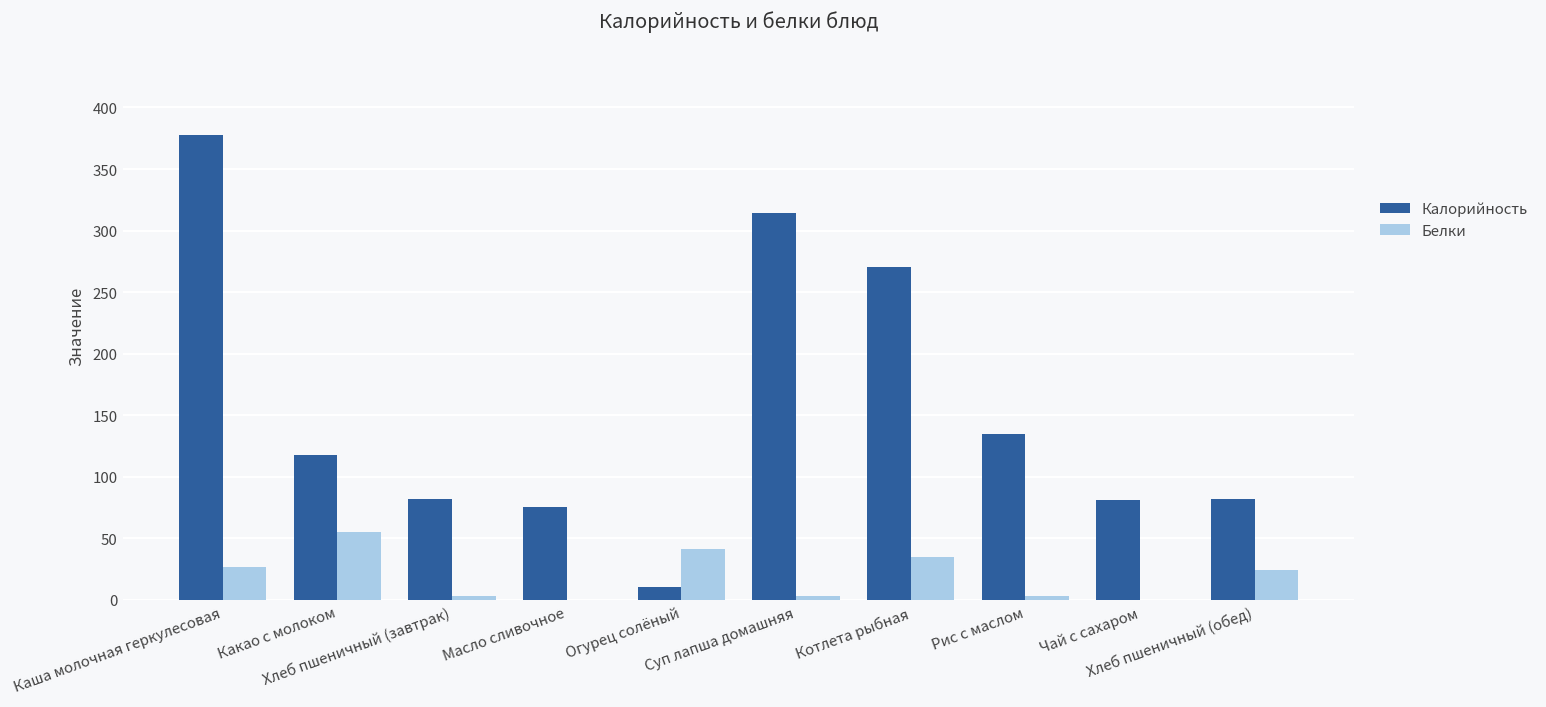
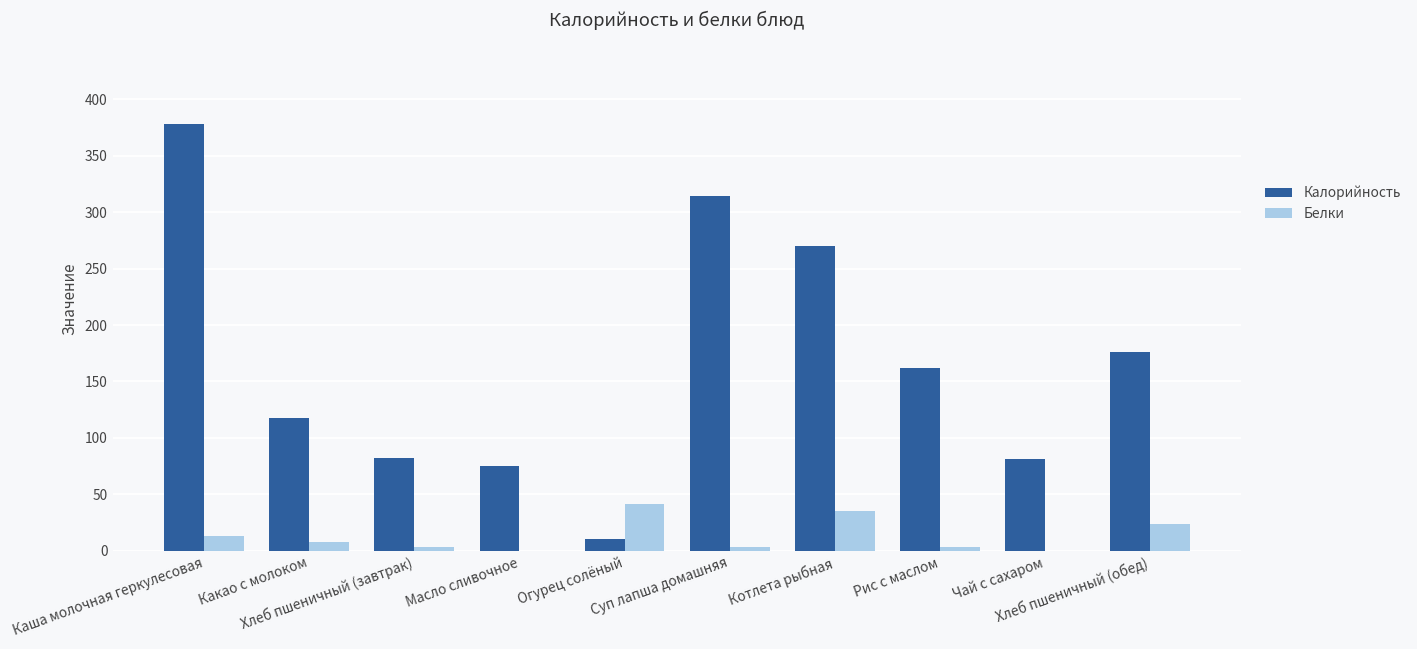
  {
    "Калорийность": {
      "Каша молочная геркулесовая": 378,
      "Какао с молоком": 118,
      "Хлеб пшеничный (завтрак)": 82,
      "Масло сливочное": 75,
      "Огурец солёный": 10,
      "Суп лапша домашняя": 314,
      "Котлета рыбная": 270,
-     "Рис с маслом": 135,
+     "Рис с маслом": 162,
      "Чай с сахаром": 81,
-     "Хлеб пшеничный (обед)": 82
+     "Хлеб пшеничный (обед)": 176
    },
    "Белки": {
-     "Каша молочная геркулесовая": 27,
-     "Какао с молоком": 55,
+     "Каша молочная геркулесовая": 13,
+     "Какао с молоком": 8,
      "Хлеб пшеничный (завтрак)": 3,
      "Масло сливочное": 0,
      "Огурец солёный": 41,
      "Суп лапша домашняя": 3,
      "Котлета рыбная": 35,
      "Рис с маслом": 3,
      "Чай с сахаром": 0,
      "Хлеб пшеничный (обед)": 24
    }
  }
